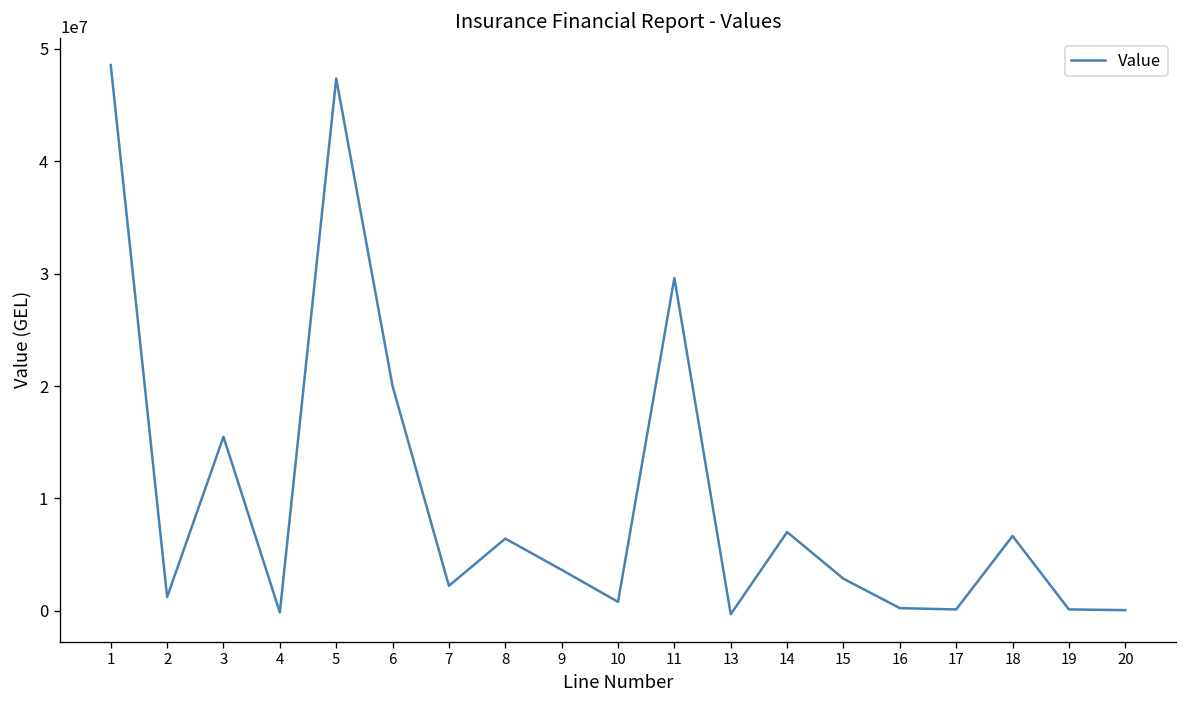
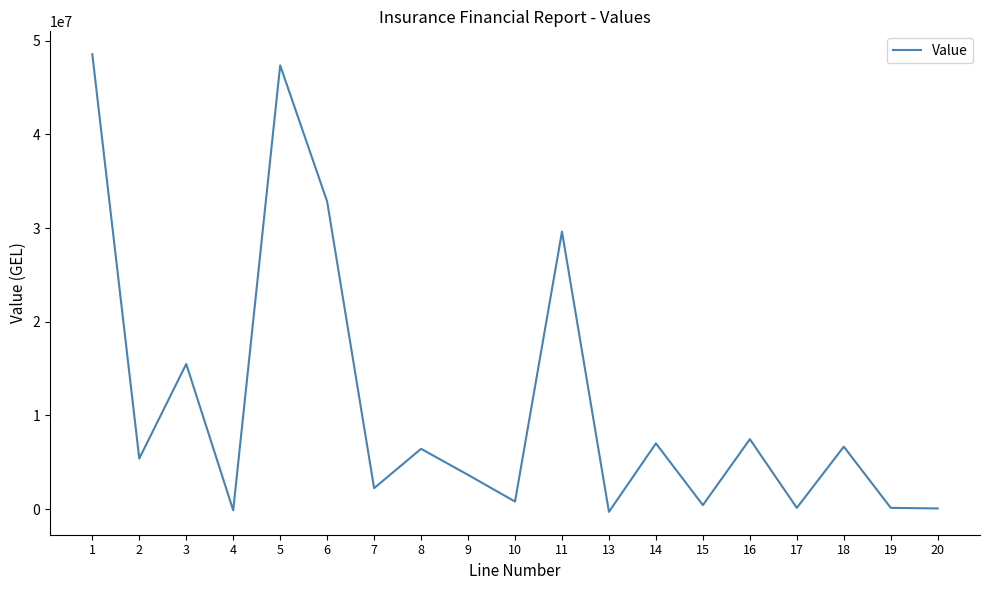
  {
    "1": 49000000,
-   "2": 1000000,
+   "2": 5000000,
    "3": 15000000,
    "4": 0,
    "5": 47000000,
-   "6": 20000000,
+   "6": 33000000,
    "7": 2000000,
    "8": 6000000,
    "9": 4000000,
    "10": 1000000,
    "11": 30000000,
    "13": 0,
    "14": 7000000,
-   "15": 3000000,
-   "16": 0,
+   "15": 0,
+   "16": 7000000,
    "17": 0,
    "18": 7000000,
    "19": 0,
    "20": 0
  }
